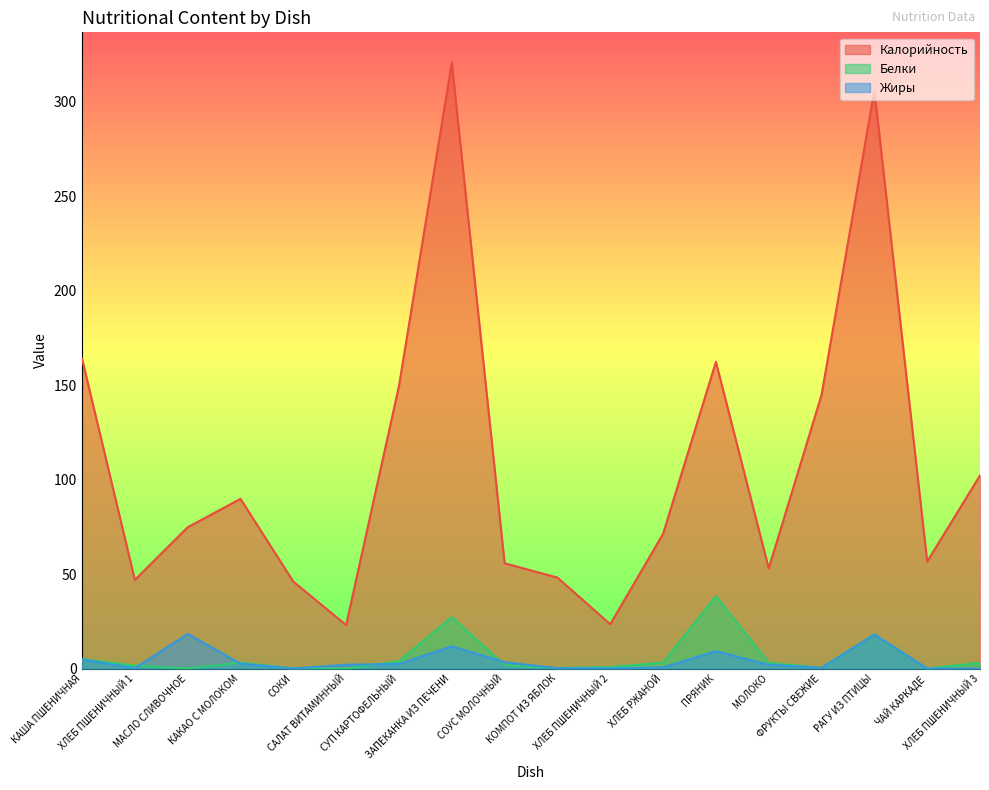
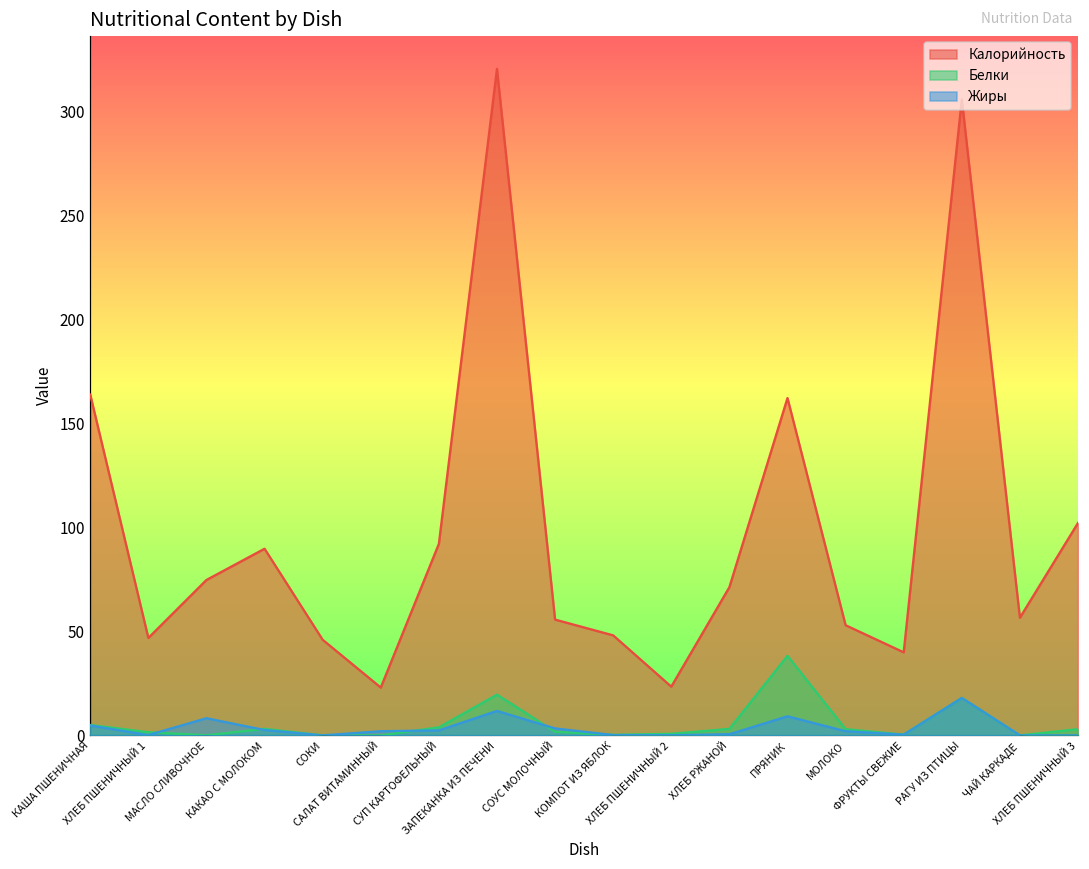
  {
    "Калорийность": {
      "КАША ПШЕНИЧНАЯ": 164,
      "ХЛЕБ ПШЕНИЧНЫЙ 1": 47,
      "МАСЛО СЛИВОЧНОЕ": 75,
      "КАКАО С МОЛОКОМ": 90,
      "СОКИ": 46,
      "САЛАТ ВИТАМИННЫЙ": 23,
-     "СУП КАРТОФЕЛЬНЫЙ": 150,
+     "СУП КАРТОФЕЛЬНЫЙ": 92,
      "ЗАПЕКАНКА ИЗ ПЕЧЕНИ": 321,
      "СОУС МОЛОЧНЫЙ": 56,
      "КОМПОТ ИЗ ЯБЛОК": 48,
      "ХЛЕБ ПШЕНИЧНЫЙ 2": 23,
      "ХЛЕБ РЖАНОЙ": 71,
      "ПРЯНИК": 162,
      "МОЛОКО": 53,
-     "ФРУКТЫ СВЕЖИЕ": 145,
+     "ФРУКТЫ СВЕЖИЕ": 40,
      "ЧАЙ КАРКАДЕ": 57,
      "ХЛЕБ ПШЕНИЧНЫЙ 3": 102
    },
    "Белки": {
      "ХЛЕБ ПШЕНИЧНЫЙ 1": 2,
      "МАСЛО СЛИВОЧНОЕ": 0,
      "САЛАТ ВИТАМИННЫЙ": 0,
      "СУП КАРТОФЕЛЬНЫЙ": 4,
-     "ЗАПЕКАНКА ИЗ ПЕЧЕНИ": 27,
+     "ЗАПЕКАНКА ИЗ ПЕЧЕНИ": 20,
      "СОУС МОЛОЧНЫЙ": 2,
      "ХЛЕБ РЖАНОЙ": 3,
      "ПРЯНИК": 38,
      "ХЛЕБ ПШЕНИЧНЫЙ 3": 3
    },
    "Жиры": {
      "ХЛЕБ ПШЕНИЧНЫЙ 1": 0,
-     "МАСЛО СЛИВОЧНОЕ": 18,
+     "МАСЛО СЛИВОЧНОЕ": 8,
      "САЛАТ ВИТАМИННЫЙ": 2,
      "СУП КАРТОФЕЛЬНЫЙ": 2,
      "ЗАПЕКАНКА ИЗ ПЕЧЕНИ": 12,
      "СОУС МОЛОЧНЫЙ": 3,
      "ХЛЕБ РЖАНОЙ": 1,
      "ПРЯНИК": 9,
      "ХЛЕБ ПШЕНИЧНЫЙ 3": 0
    }
  }
